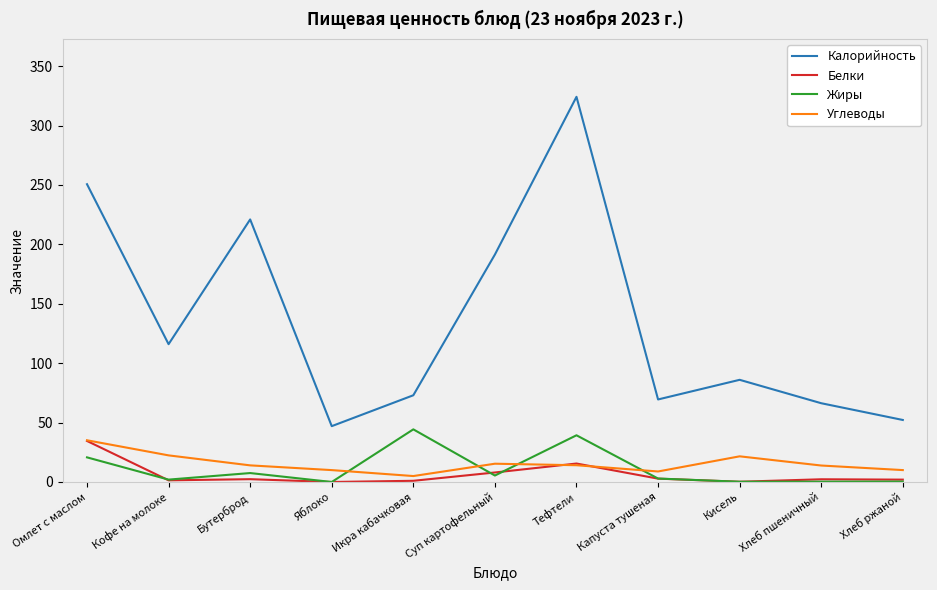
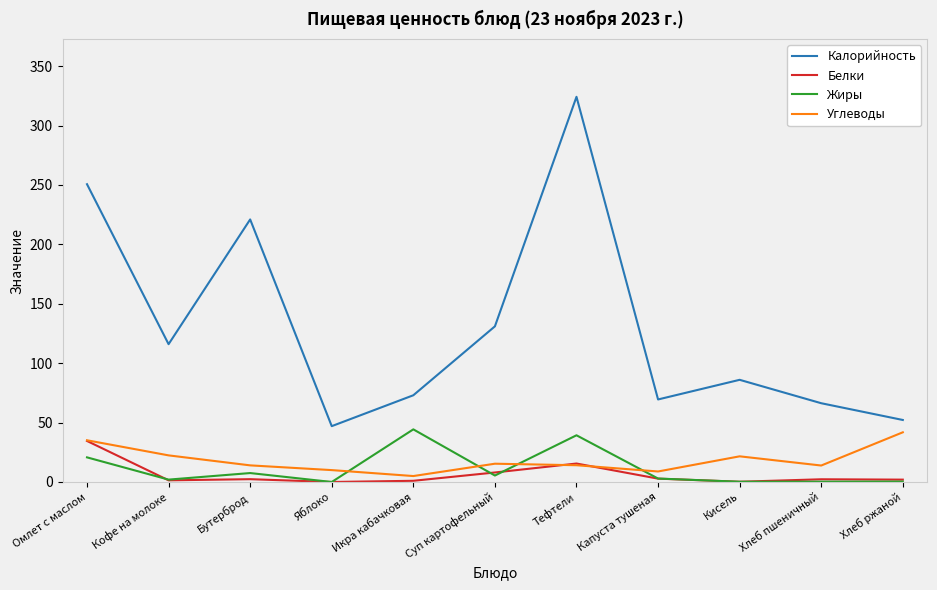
  {
    "Калорийность": {
      "Омлет с маслом": 251,
      "Кофе на молоке": 116,
      "Бутерброд": 221,
      "Яблоко": 47,
      "Икра кабачковая": 73,
-     "Суп картофельный": 191,
+     "Суп картофельный": 131,
      "Тефтели": 324,
      "Капуста тушеная": 69,
      "Кисель": 86,
      "Хлеб пшеничный": 66,
      "Хлеб ржаной": 52
    },
    "Белки": {
      "Бутерброд": 2,
      "Икра кабачковая": 1,
      "Суп картофельный": 8
    },
    "Жиры": {
      "Омлет с маслом": 21,
      "Бутерброд": 8,
      "Икра кабачковая": 44,
      "Суп картофельный": 5,
      "Тефтели": 39
    },
    "Углеводы": {
      "Кофе на молоке": 22,
      "Бутерброд": 14,
      "Яблоко": 10,
      "Икра кабачковая": 5,
      "Суп картофельный": 15,
      "Капуста тушеная": 9,
      "Кисель": 22,
      "Хлеб пшеничный": 14,
-     "Хлеб ржаной": 10
+     "Хлеб ржаной": 42
    }
  }
